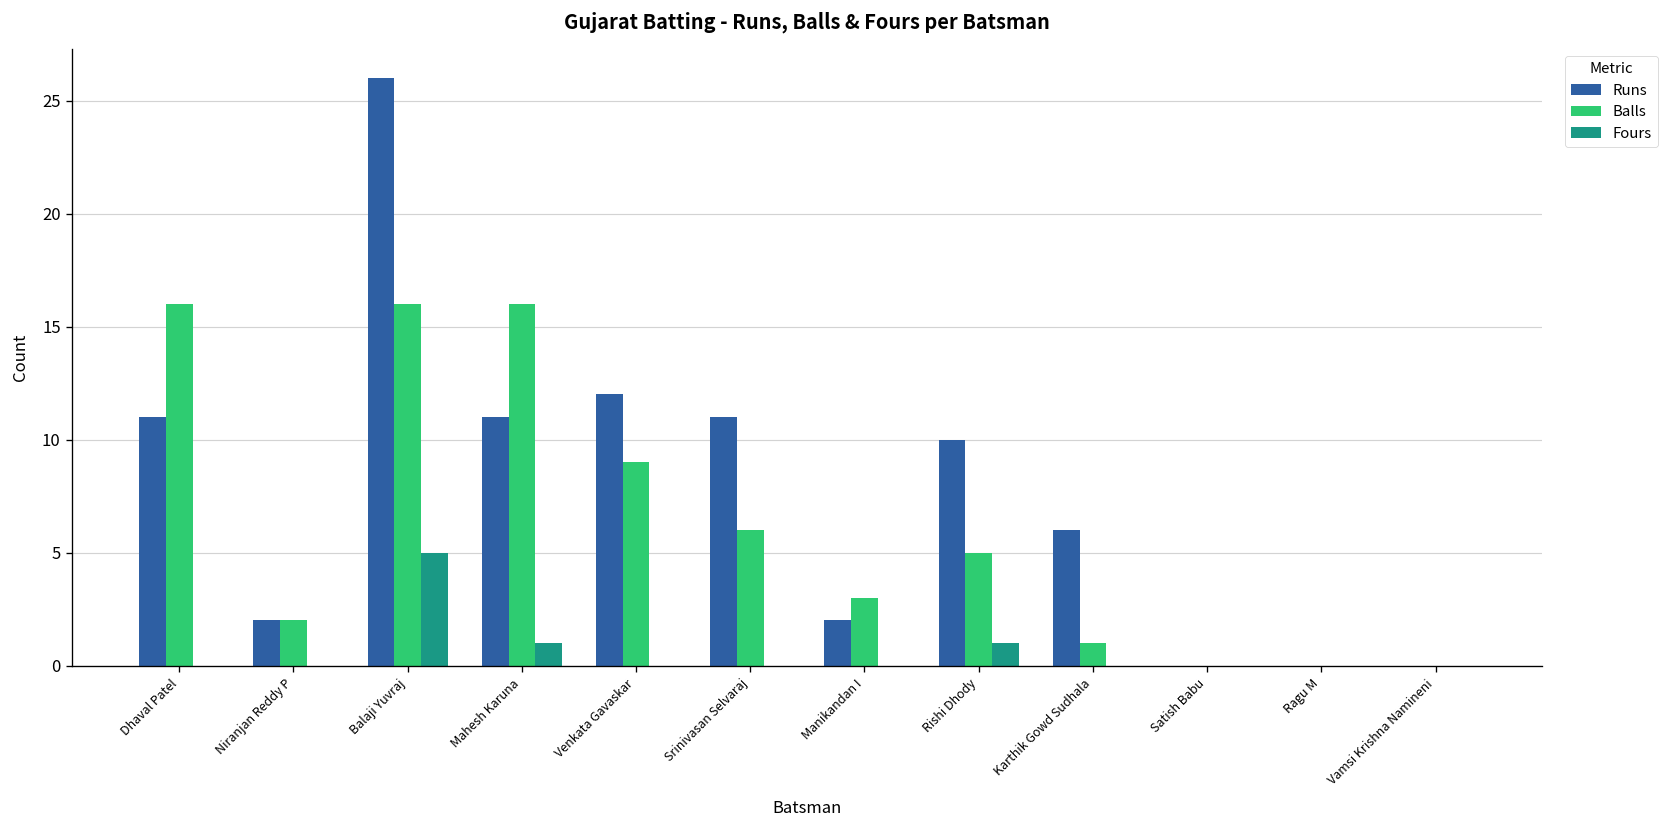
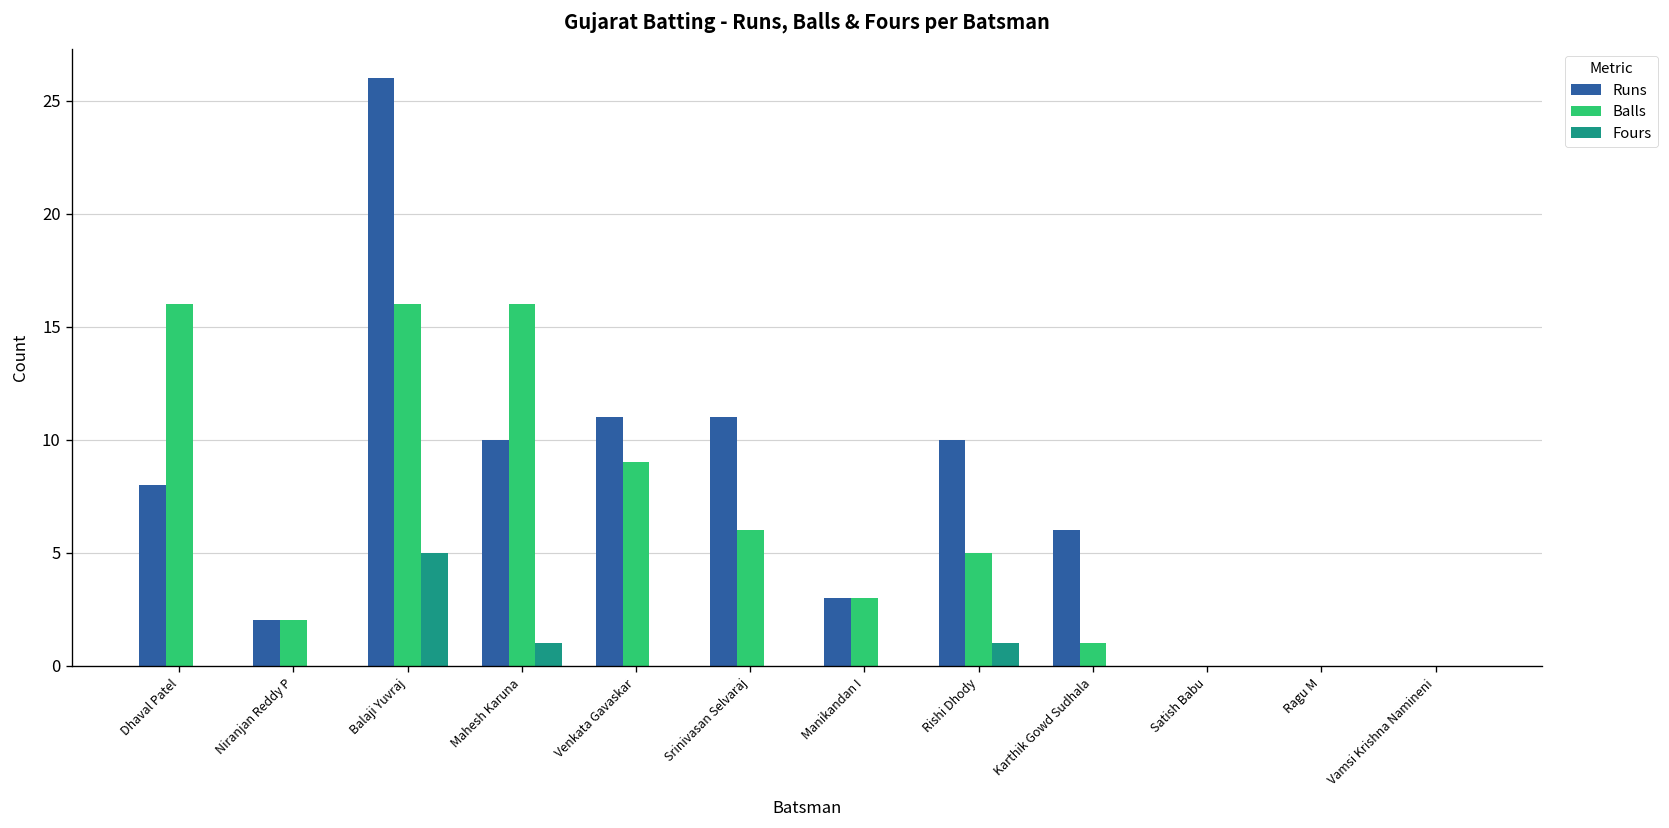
  {
    "Runs": {
-     "Dhaval Patel": 11,
+     "Dhaval Patel": 8,
      "Niranjan Reddy P": 2,
      "Balaji Yuvraj": 26,
-     "Mahesh Karuna": 11,
-     "Venkata Gavaskar": 12,
+     "Mahesh Karuna": 10,
+     "Venkata Gavaskar": 11,
      "Srinivasan Selvaraj": 11,
-     "Manikandan I": 2,
+     "Manikandan I": 3,
      "Rishi Dhody": 10,
      "Karthik Gowd Sudhala": 6,
      "Satish Babu": 0,
      "Ragu M": 0,
      "Vamsi Krishna Namineni": 0
    }
  }
